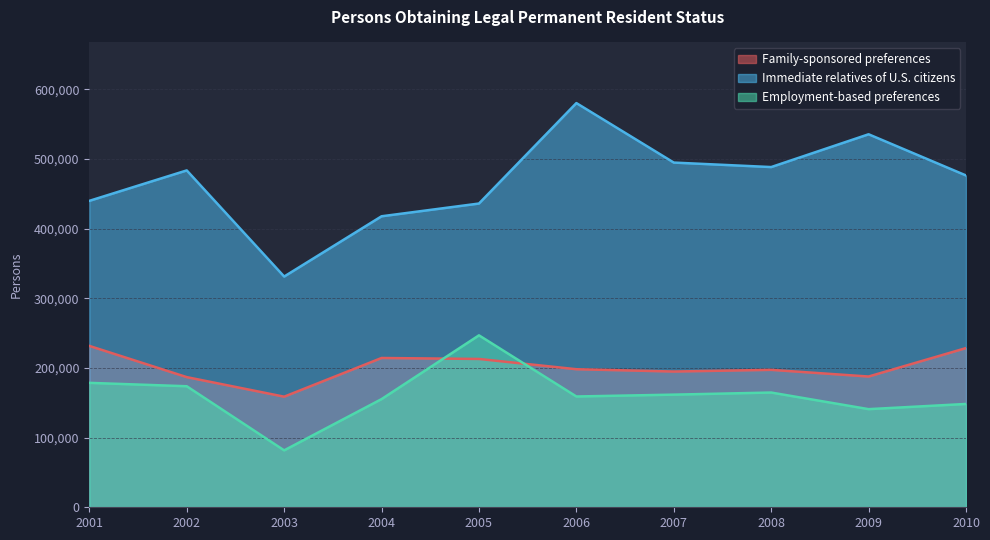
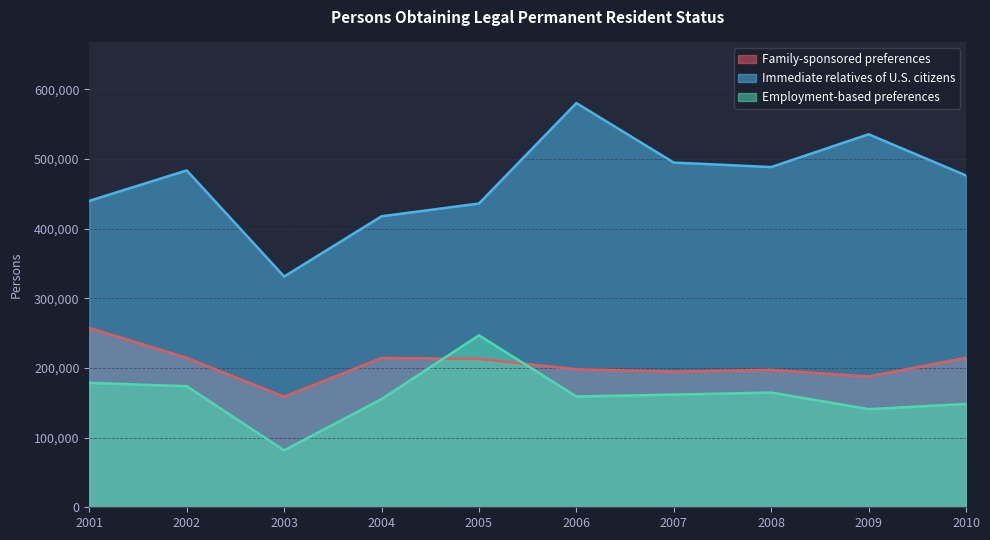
  {
    "Family-sponsored preferences": {
-     "2001": "230,000",
-     "2002": "190,000",
+     "2001": "260,000",
+     "2002": "210,000",
      "2003": "160,000",
      "2004": "210,000",
      "2005": "210,000",
      "2006": "200,000",
      "2007": "190,000",
      "2008": "200,000",
      "2009": "190,000",
-     "2010": "230,000"
+     "2010": "210,000"
    }
  }
